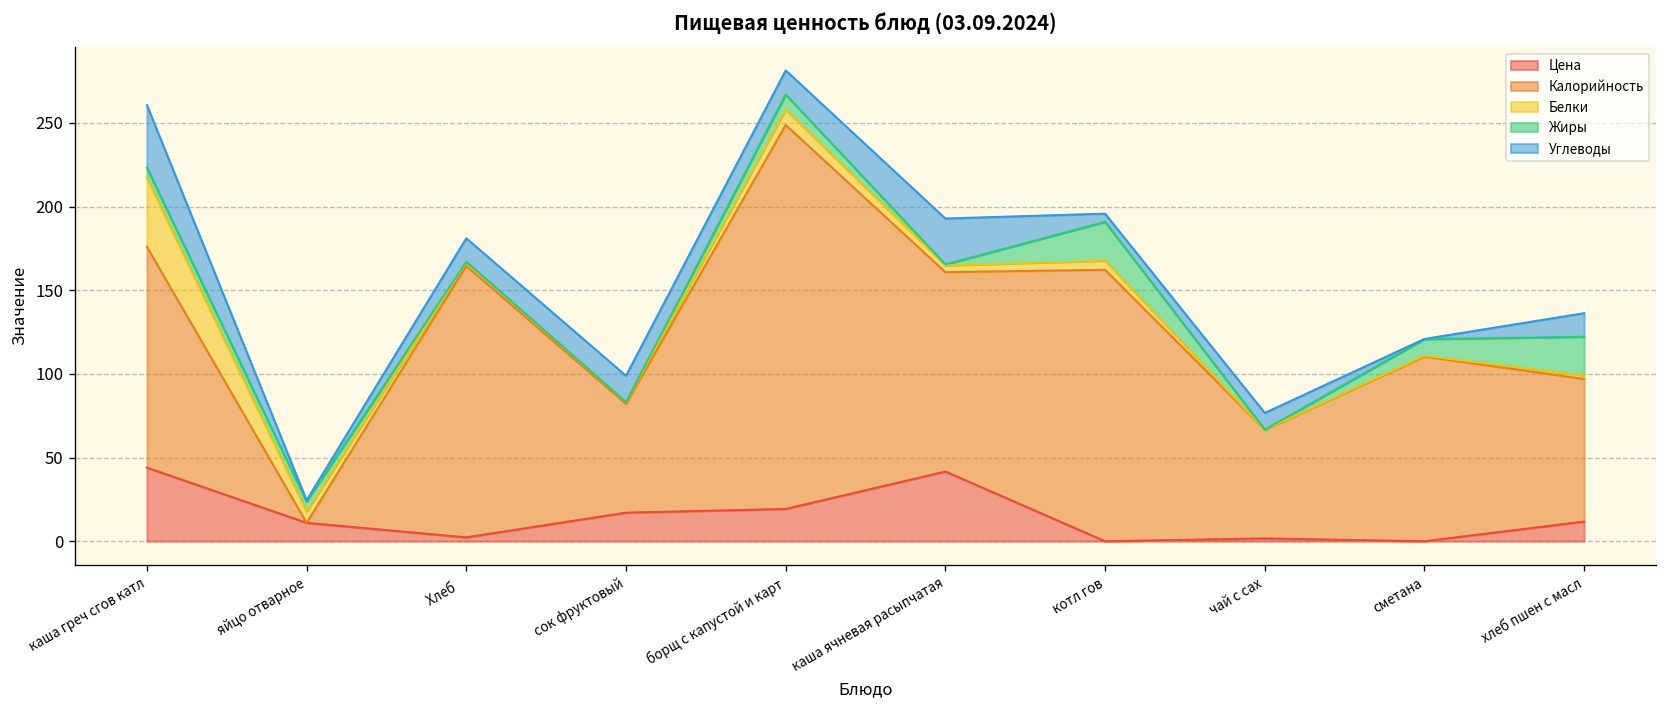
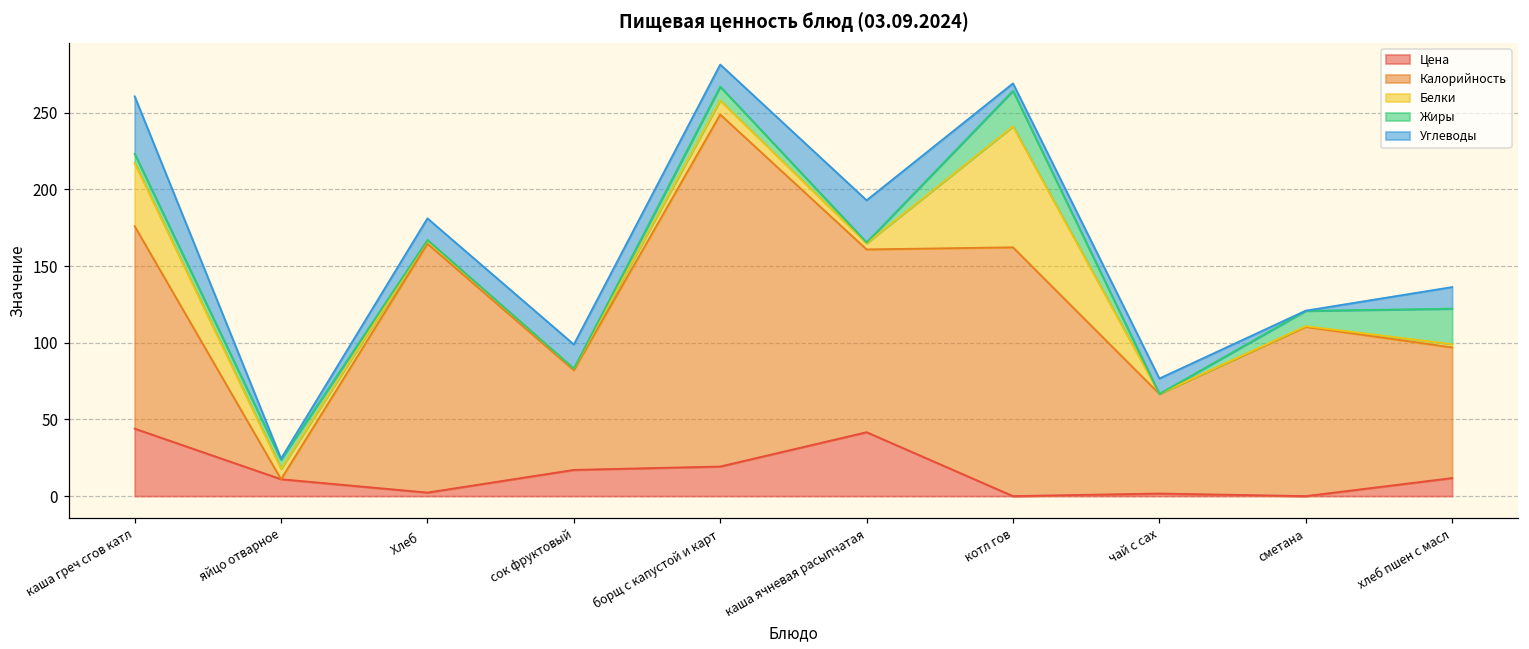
  {
    "Белки": {
      "каша греч сгов катл": 41,
      "яйцо отварное": 7,
      "борщ с капустой и карт": 9,
-     "котл гов": 5,
+     "котл гов": 79,
      "хлеб пшен с масл": 2
    },
    "Жиры": {
      "каша греч сгов катл": 6,
      "борщ с капустой и карт": 9,
      "котл гов": 23,
      "хлеб пшен с масл": 23
    },
    "Углеводы": {
      "каша греч сгов катл": 37,
      "Хлеб": 14,
      "сок фруктовый": 16,
      "борщ с капустой и карт": 14,
      "каша ячневая расыпчатая": 27,
      "котл гов": 5,
      "чай с сах": 10,
      "хлеб пшен с масл": 14
    }
  }
